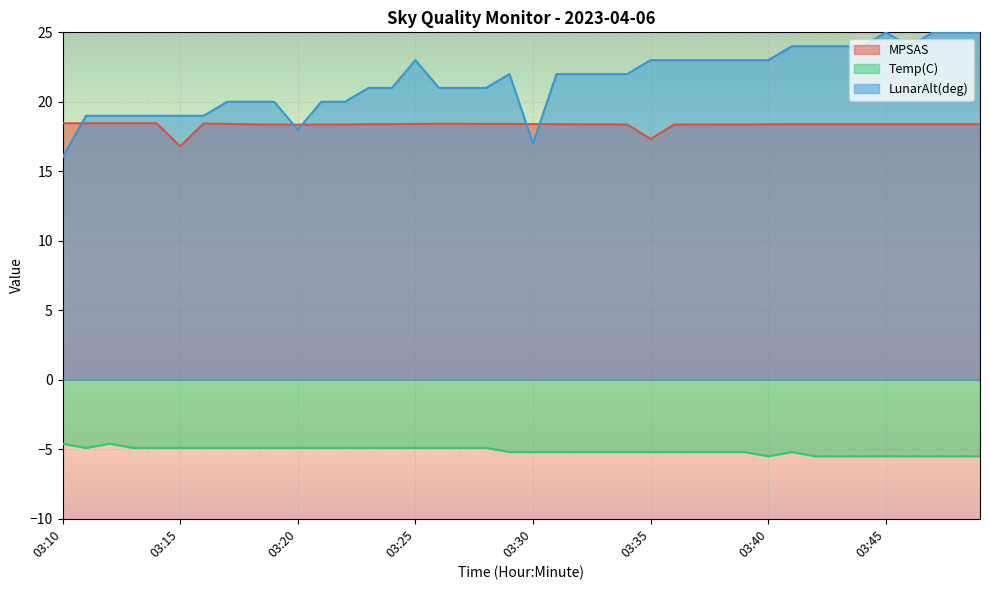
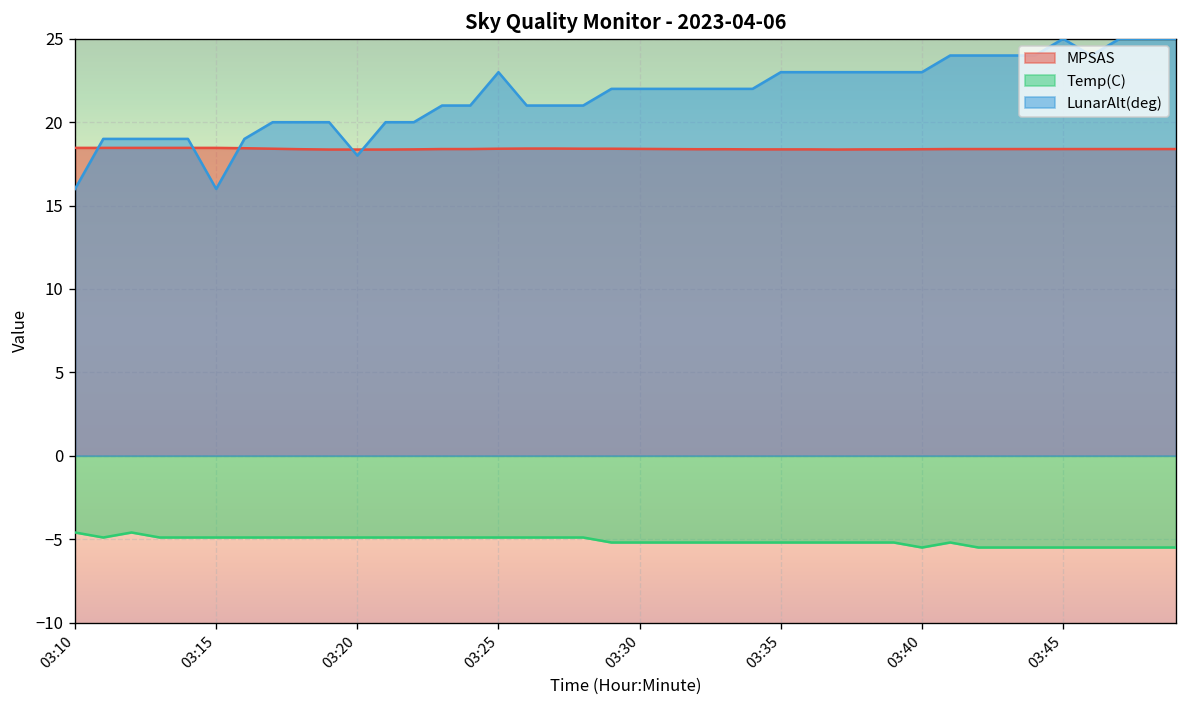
  {
    "MPSAS": {
      "03:10": 18.5,
-     "03:15": 16.8,
+     "03:15": 18.5,
      "03:20": 18.4,
      "03:25": 18.4,
      "03:30": 18.4,
-     "03:35": 17.3,
+     "03:35": 18.4,
      "03:40": 18.4,
      "03:45": 18.4
    },
    "LunarAlt(deg)": {
      "03:10": 16,
-     "03:15": 19,
+     "03:15": 16,
      "03:20": 18,
      "03:25": 23,
-     "03:30": 17,
+     "03:30": 22,
      "03:35": 23,
      "03:40": 23,
      "03:45": 25
    }
  }
